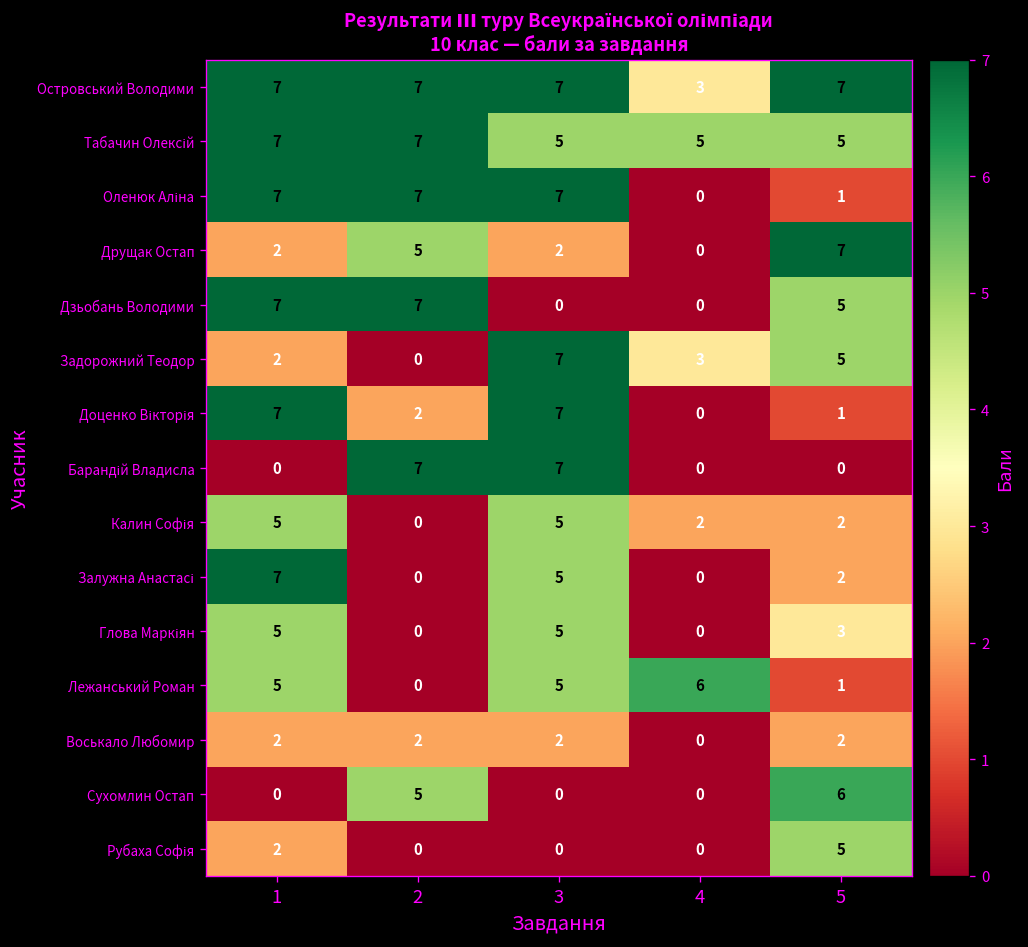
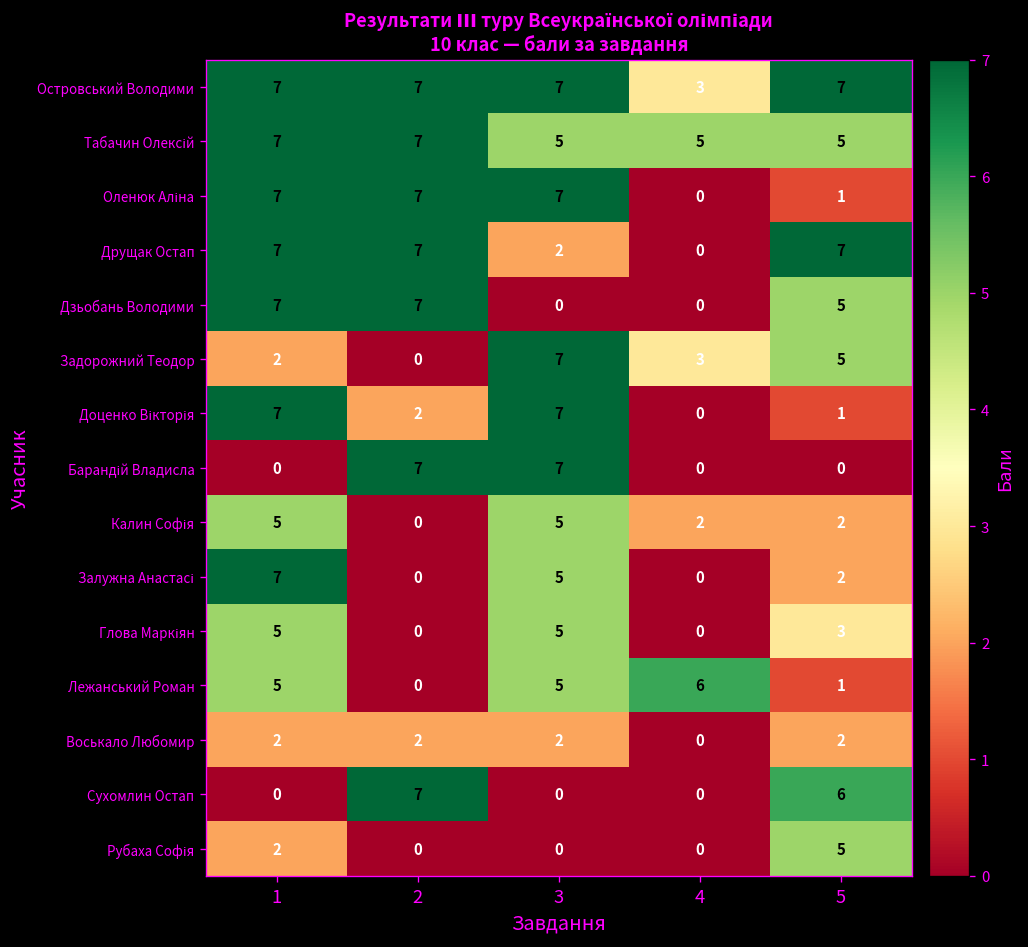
  {
    "Островський Володими": {
      "1": 7,
      "2": 7,
      "3": 7,
      "4": 3,
      "5": 7
    },
    "Табачин Олексій": {
      "1": 7,
      "2": 7,
      "3": 5,
      "4": 5,
      "5": 5
    },
    "Оленюк Аліна": {
      "1": 7,
      "2": 7,
      "3": 7,
      "4": 0,
      "5": 1
    },
    "Друщак Остап": {
-     "1": 2,
-     "2": 5,
+     "1": 7,
+     "2": 7,
      "3": 2,
      "4": 0,
      "5": 7
    },
    "Дзьобань Володими": {
      "1": 7,
      "2": 7,
      "3": 0,
      "4": 0,
      "5": 5
    },
    "Задорожний Теодор": {
      "1": 2,
      "2": 0,
      "3": 7,
      "4": 3,
      "5": 5
    },
    "Доценко Вікторія": {
      "1": 7,
      "2": 2,
      "3": 7,
      "4": 0,
      "5": 1
    },
    "Барандій Владисла": {
      "1": 0,
      "2": 7,
      "3": 7,
      "4": 0,
      "5": 0
    },
    "Калин Софія": {
      "1": 5,
      "2": 0,
      "3": 5,
      "4": 2,
      "5": 2
    },
    "Залужна Анастасі": {
      "1": 7,
      "2": 0,
      "3": 5,
      "4": 0,
      "5": 2
    },
    "Глова Маркіян": {
      "1": 5,
      "2": 0,
      "3": 5,
      "4": 0,
      "5": 3
    },
    "Лежанський Роман": {
      "1": 5,
      "2": 0,
      "3": 5,
      "4": 6,
      "5": 1
    },
    "Воськало Любомир": {
      "1": 2,
      "2": 2,
      "3": 2,
      "4": 0,
      "5": 2
    },
    "Сухомлин Остап": {
      "1": 0,
-     "2": 5,
+     "2": 7,
      "3": 0,
      "4": 0,
      "5": 6
    },
    "Рубаха Софія": {
      "1": 2,
      "2": 0,
      "3": 0,
      "4": 0,
      "5": 5
    }
  }
